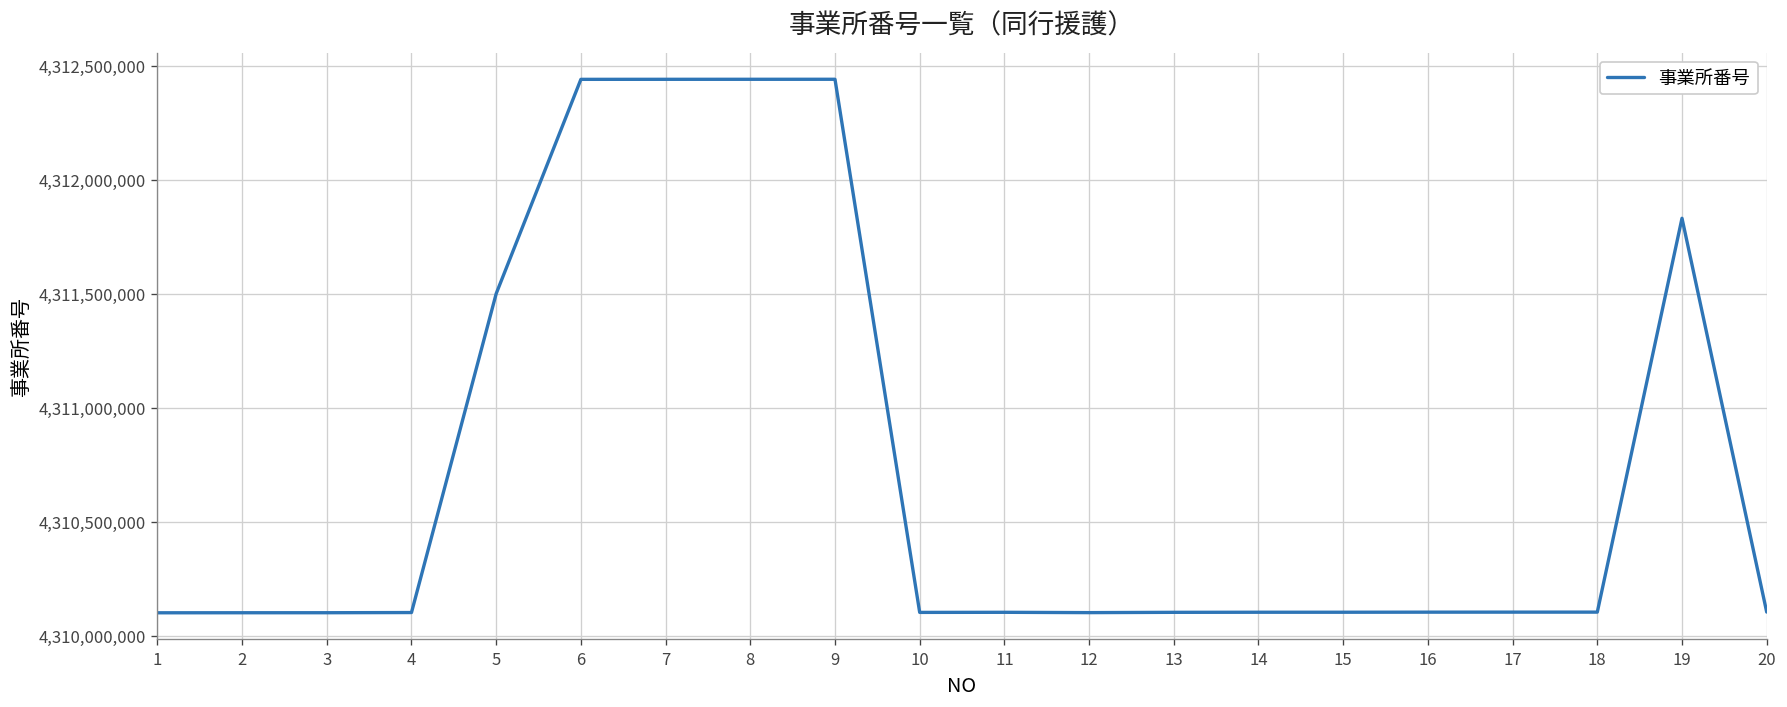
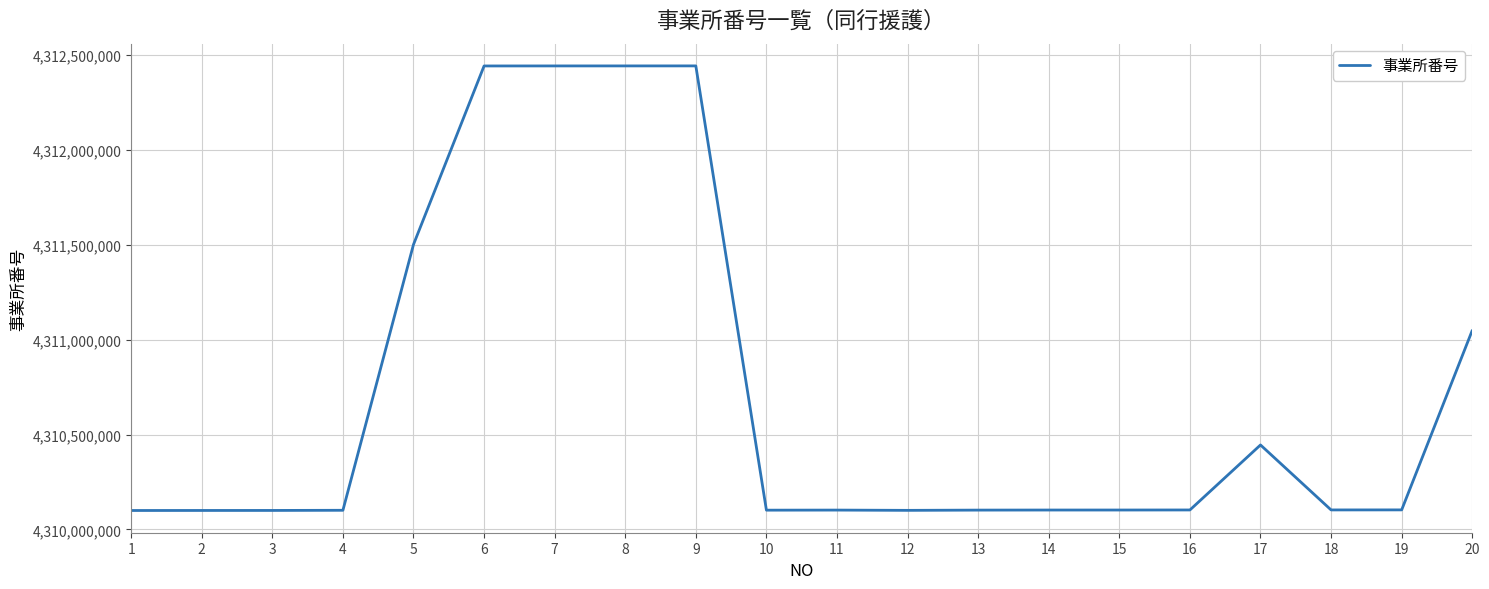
  {
    "1": "4,310,100,000",
    "2": "4,310,100,000",
    "3": "4,310,100,000",
    "4": "4,310,100,000",
    "5": "4,311,500,000",
    "6": "4,312,440,000",
    "7": "4,312,440,000",
    "8": "4,312,440,000",
    "9": "4,312,440,000",
    "10": "4,310,100,000",
    "11": "4,310,100,000",
    "12": "4,310,100,000",
    "13": "4,310,100,000",
    "14": "4,310,100,000",
    "15": "4,310,100,000",
    "16": "4,310,100,000",
-   "17": "4,310,100,000",
+   "17": "4,310,450,000",
    "18": "4,310,100,000",
-   "19": "4,311,830,000",
-   "20": "4,310,100,000"
+   "19": "4,310,100,000",
+   "20": "4,311,050,000"
  }
